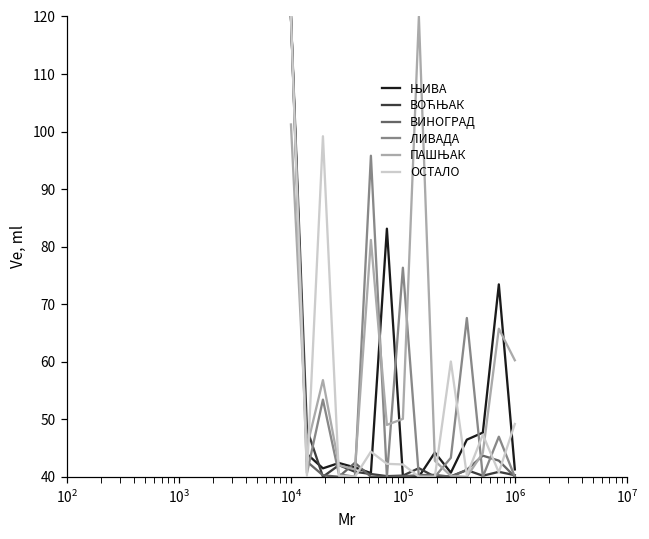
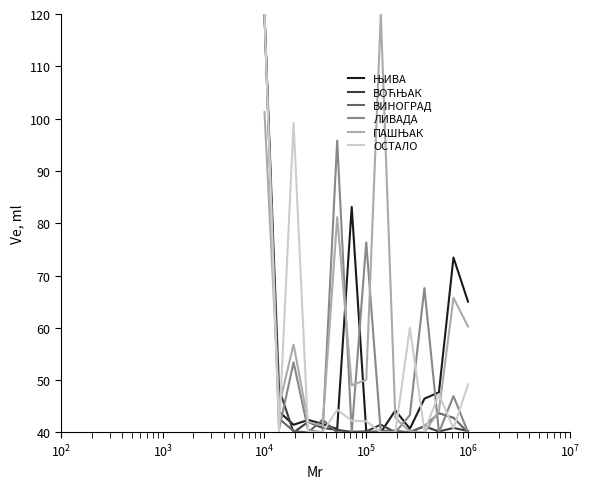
  {
    "ЊИВА": {
-     "10^6": 41
+     "10^6": 65
    }
  }
